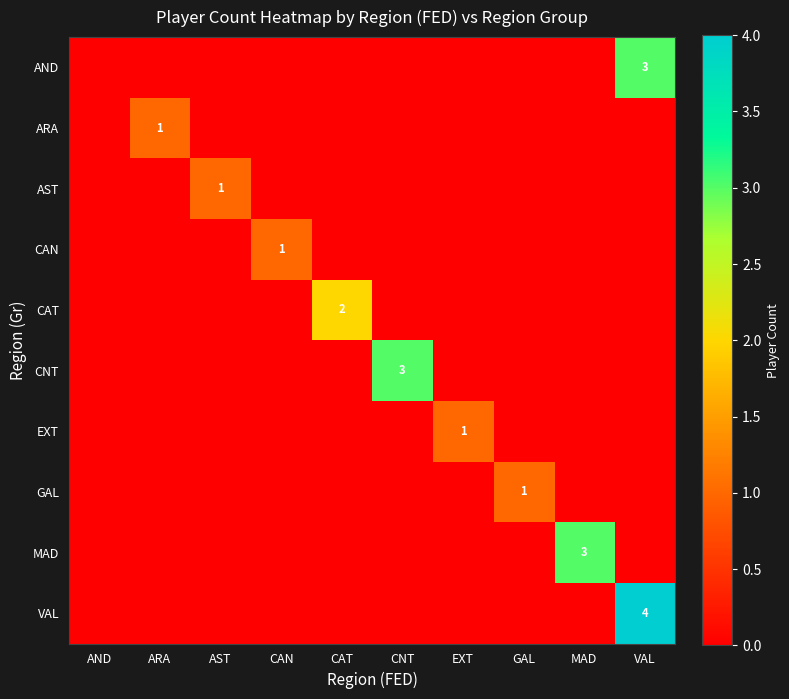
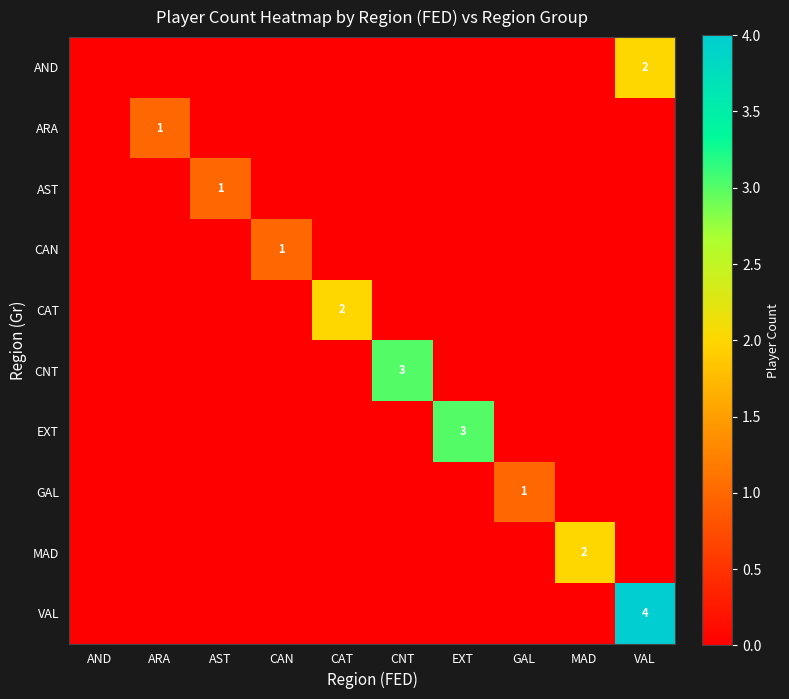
  {
    "AND": {
-     "VAL": 3
+     "VAL": 2
    },
    "ARA": {
      "ARA": 1
    },
    "AST": {
      "AST": 1
    },
    "CAN": {
      "CAN": 1
    },
    "CAT": {
      "CAT": 2
    },
    "CNT": {
      "CNT": 3
    },
    "EXT": {
-     "EXT": 1
+     "EXT": 3
    },
    "GAL": {
      "GAL": 1
    },
    "MAD": {
-     "MAD": 3
+     "MAD": 2
    },
    "VAL": {
      "VAL": 4
    }
  }
